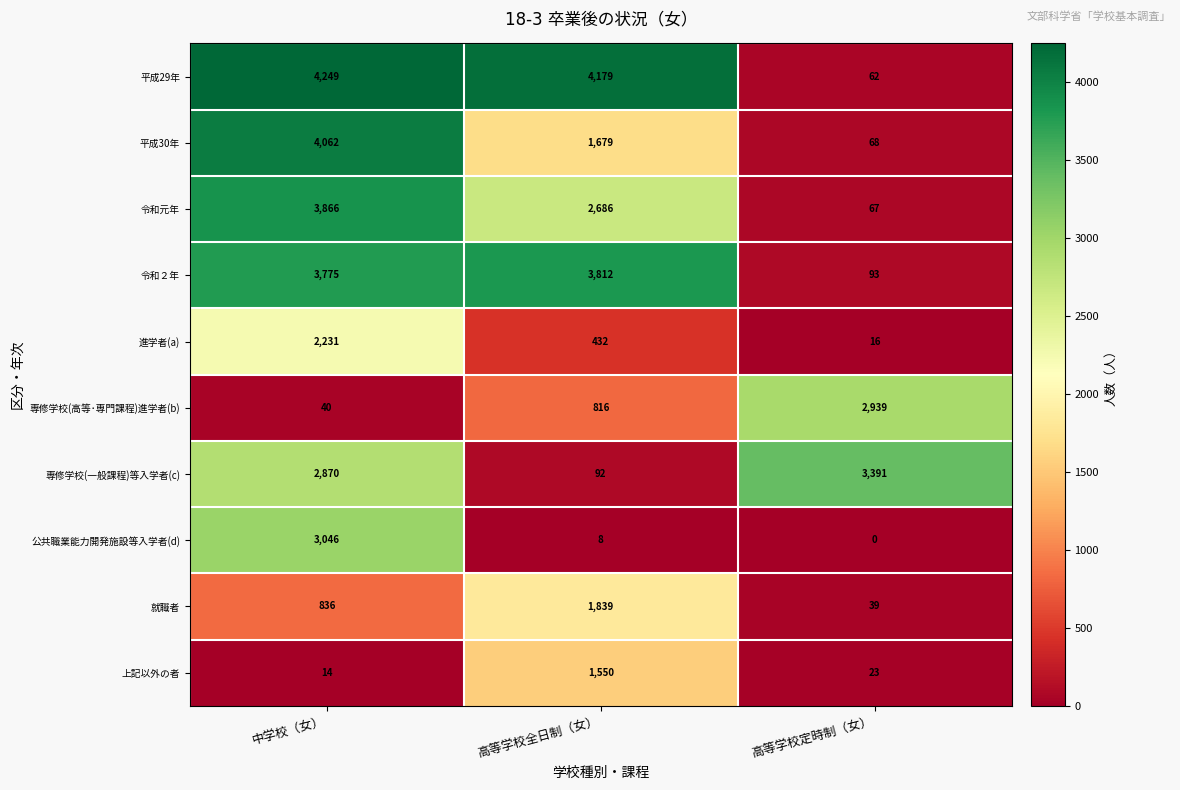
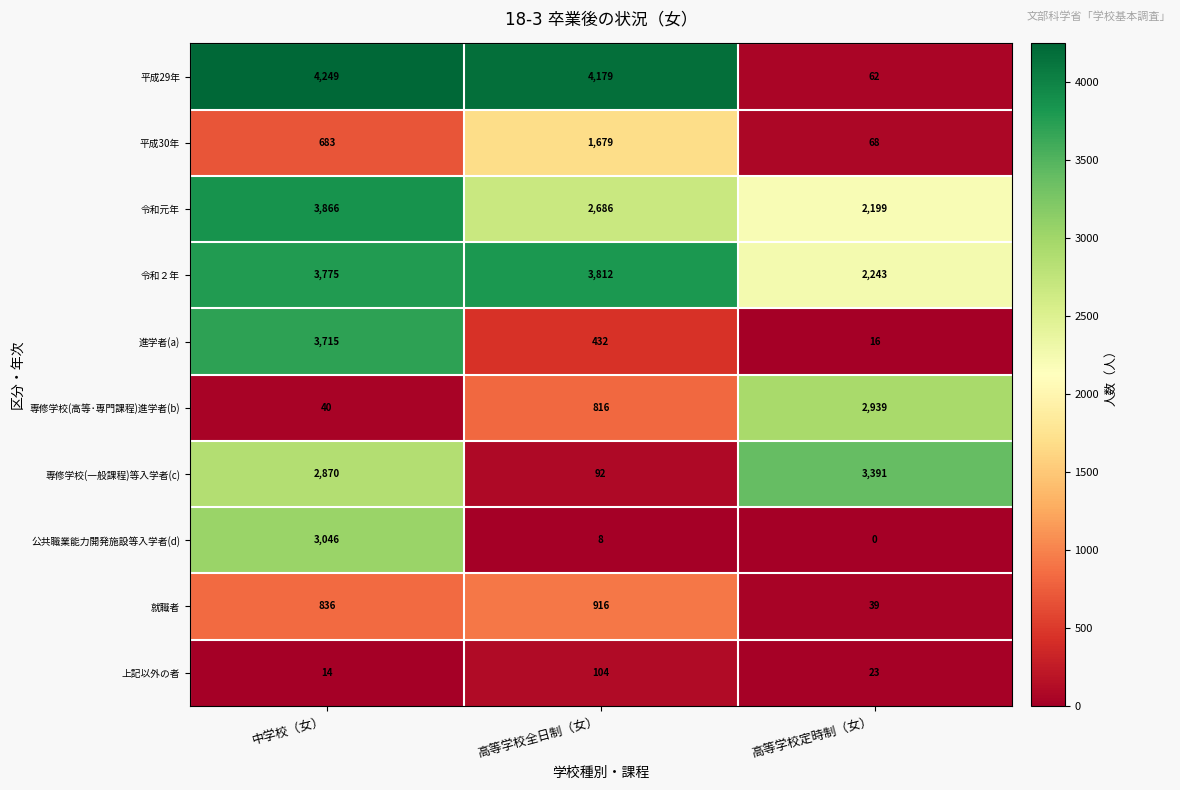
  {
    "平成29年": {
      "中学校（女）": "4,249",
      "高等学校全日制（女）": "4,179",
      "高等学校定時制（女）": "62"
    },
    "平成30年": {
-     "中学校（女）": "4,062",
+     "中学校（女）": "683",
      "高等学校全日制（女）": "1,679",
      "高等学校定時制（女）": "68"
    },
    "令和元年": {
      "中学校（女）": "3,866",
      "高等学校全日制（女）": "2,686",
-     "高等学校定時制（女）": "67"
+     "高等学校定時制（女）": "2,199"
    },
    "令和２年": {
      "中学校（女）": "3,775",
      "高等学校全日制（女）": "3,812",
-     "高等学校定時制（女）": "93"
+     "高等学校定時制（女）": "2,243"
    },
    "進学者(a)": {
-     "中学校（女）": "2,231",
+     "中学校（女）": "3,715",
      "高等学校全日制（女）": "432",
      "高等学校定時制（女）": "16"
    },
    "専修学校(高等･専門課程)進学者(b)": {
      "中学校（女）": "40",
      "高等学校全日制（女）": "816",
      "高等学校定時制（女）": "2,939"
    },
    "専修学校(一般課程)等入学者(c)": {
      "中学校（女）": "2,870",
      "高等学校全日制（女）": "92",
      "高等学校定時制（女）": "3,391"
    },
    "公共職業能力開発施設等入学者(d)": {
      "中学校（女）": "3,046",
      "高等学校全日制（女）": "8",
      "高等学校定時制（女）": "0"
    },
    "就職者": {
      "中学校（女）": "836",
-     "高等学校全日制（女）": "1,839",
+     "高等学校全日制（女）": "916",
      "高等学校定時制（女）": "39"
    },
    "上記以外の者": {
      "中学校（女）": "14",
-     "高等学校全日制（女）": "1,550",
+     "高等学校全日制（女）": "104",
      "高等学校定時制（女）": "23"
    }
  }
